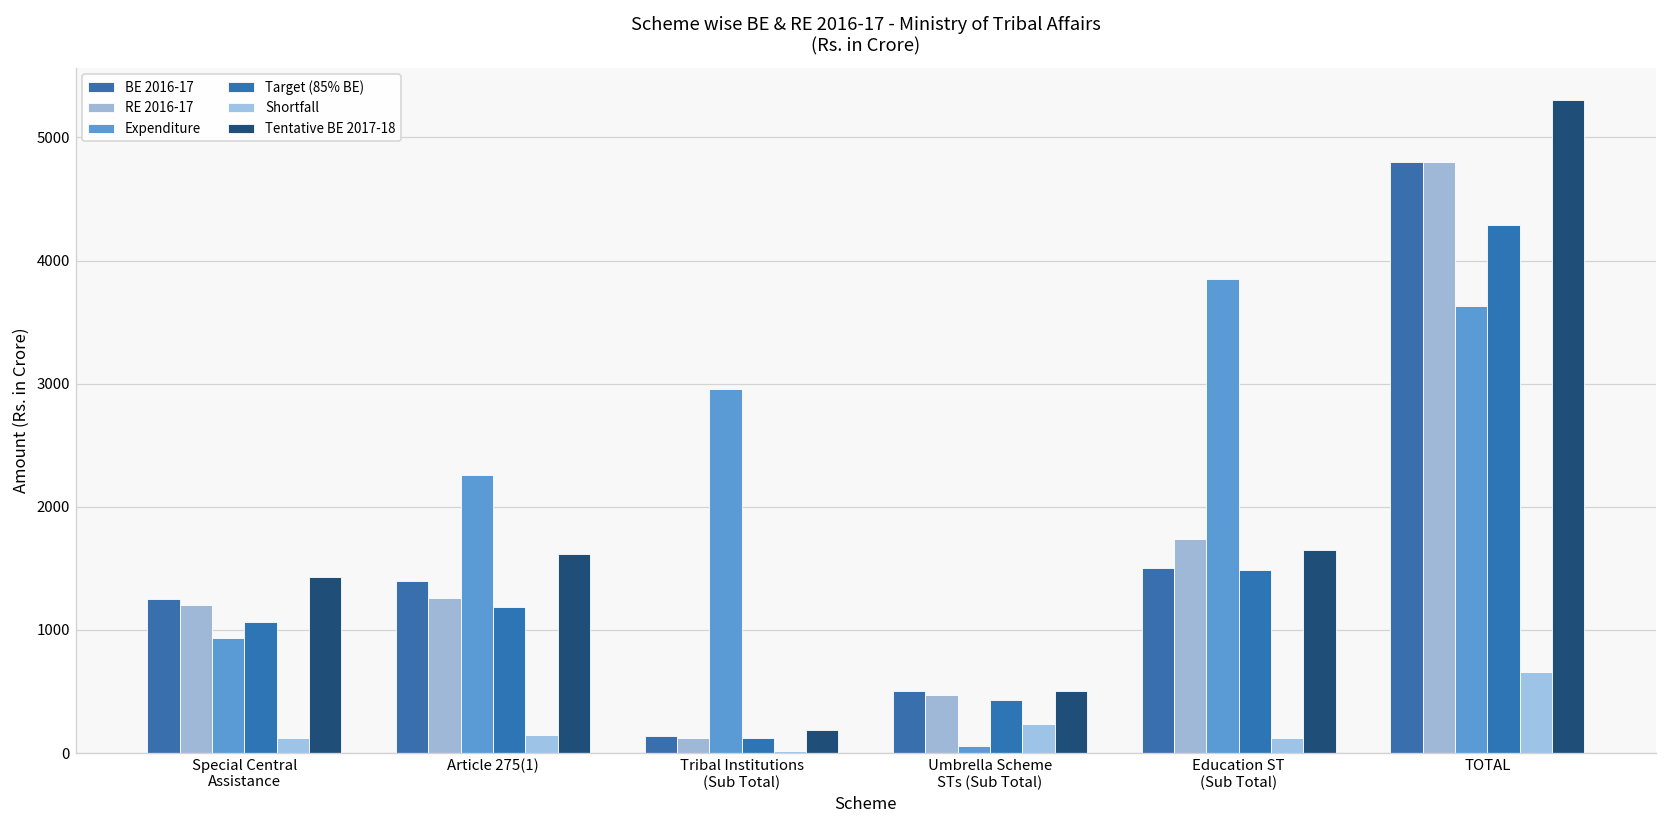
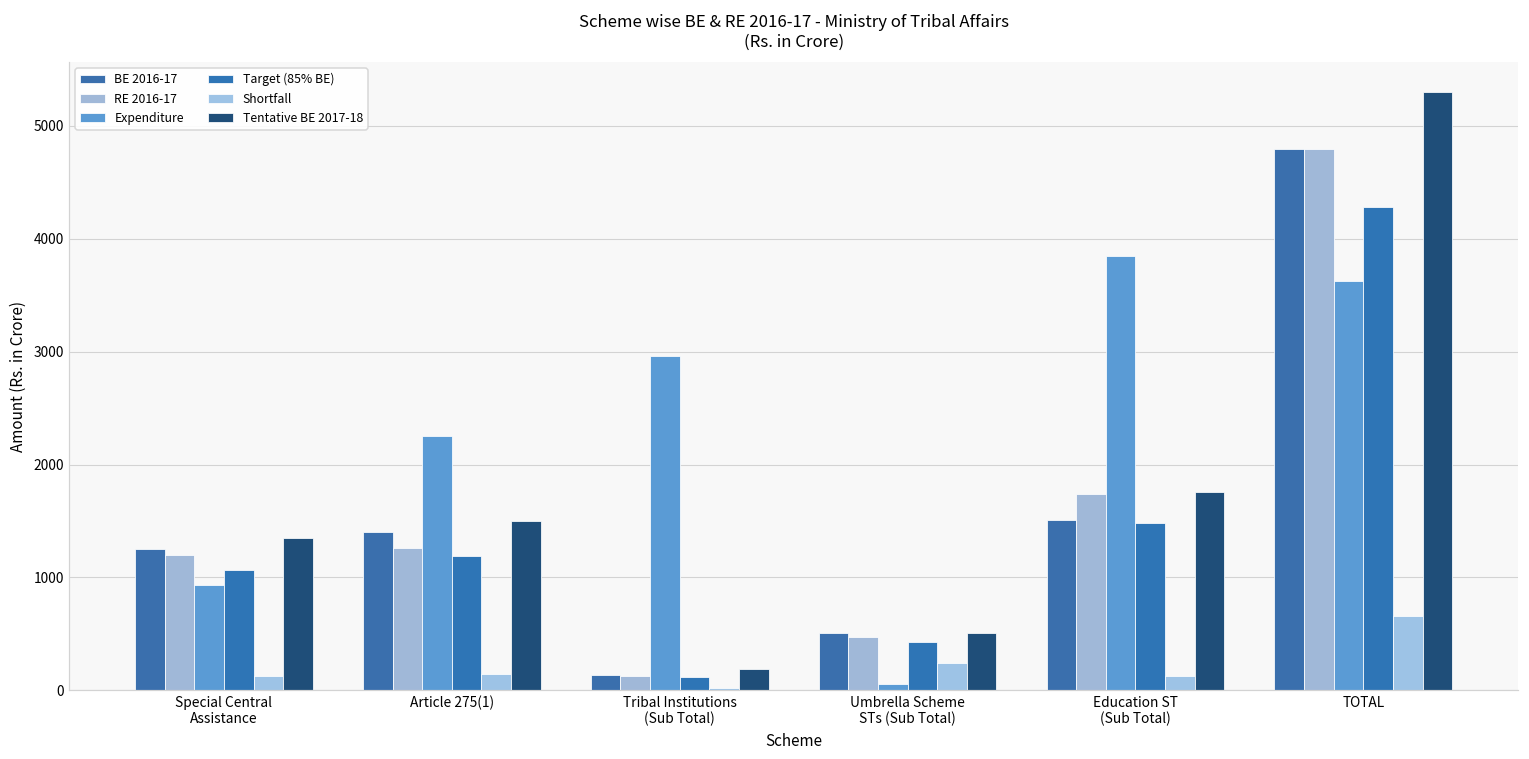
  {
    "Expenditure": {
      "Special Central Assistance": 940,
      "Article 275(1)": 2260,
      "Tribal Institutions (Sub Total)": 2960,
      "Umbrella Scheme STs (Sub Total)": 60,
      "Education ST (Sub Total)": 3850,
      "TOTAL": 3630
    },
    "Tentative BE 2017-18": {
-     "Special Central Assistance": 1430,
-     "Article 275(1)": 1610,
+     "Special Central Assistance": 1350,
+     "Article 275(1)": 1500,
      "Tribal Institutions (Sub Total)": 190,
      "Umbrella Scheme STs (Sub Total)": 510,
-     "Education ST (Sub Total)": 1650,
+     "Education ST (Sub Total)": 1760,
      "TOTAL": 5300
    }
  }
